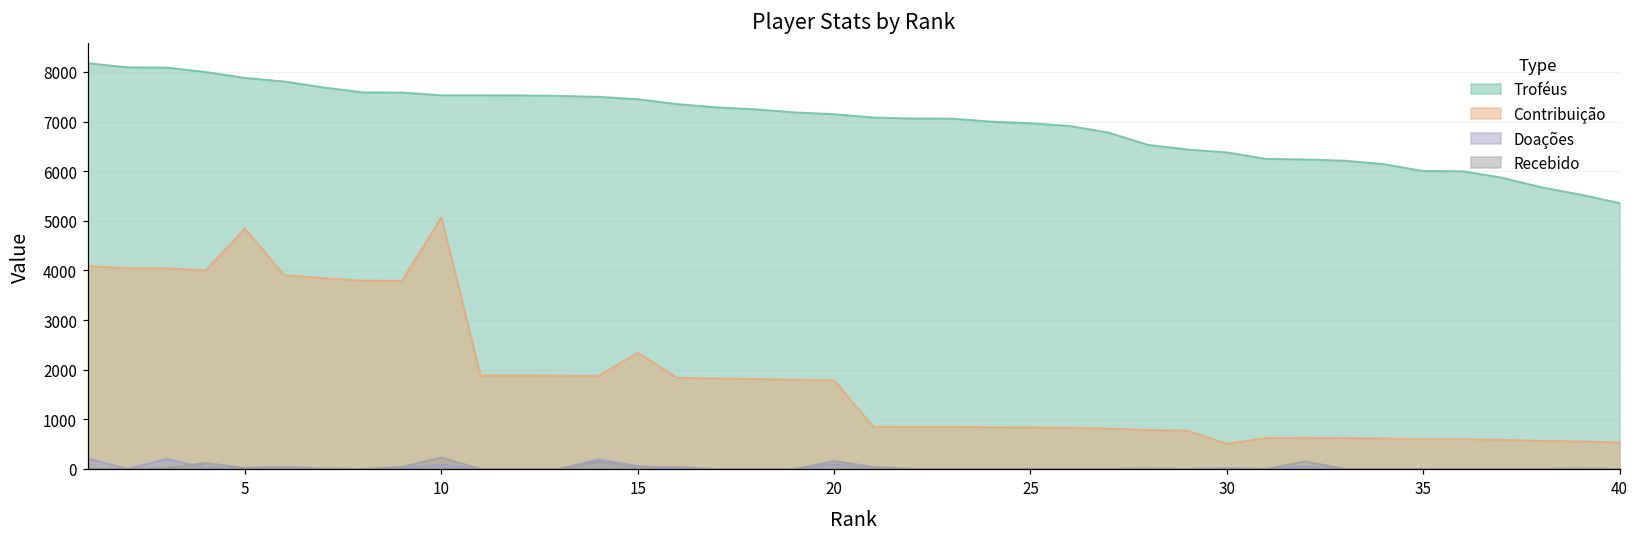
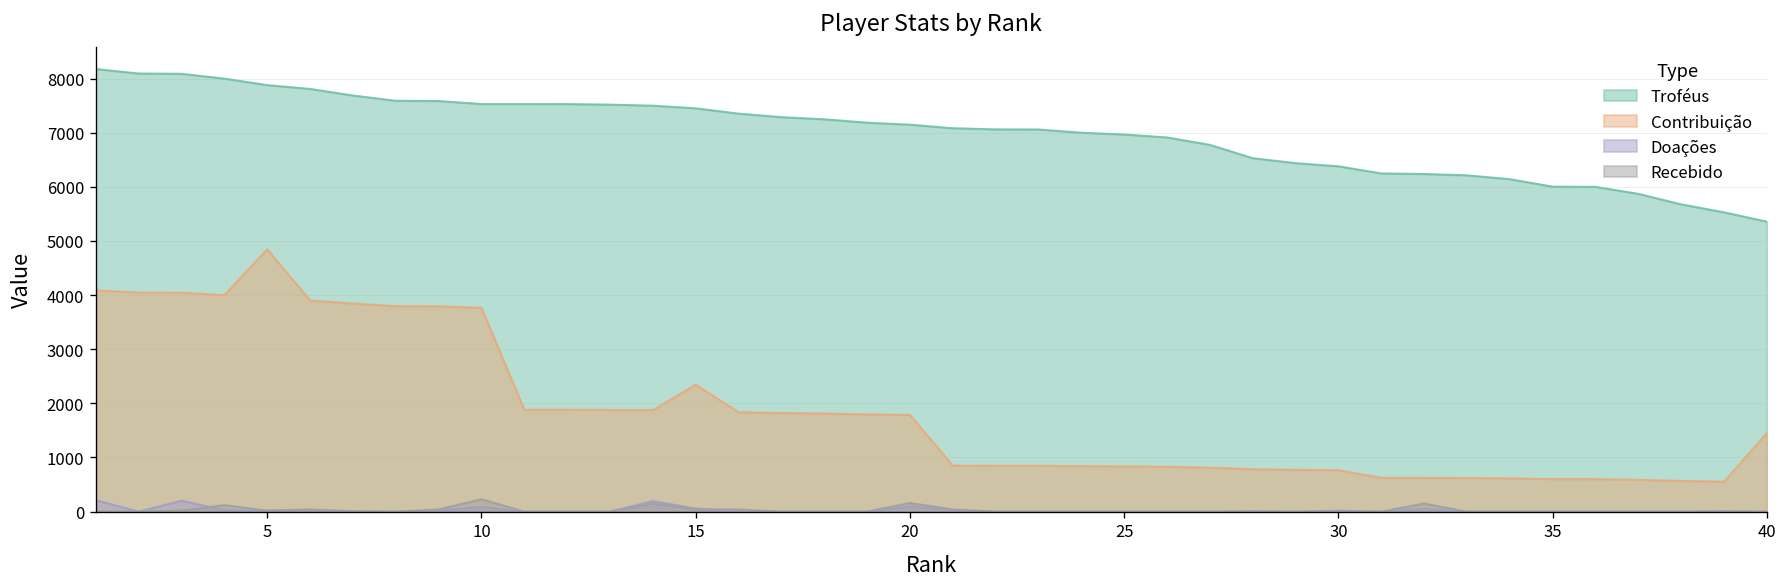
  {
    "Contribuição": {
      "5": 4800,
-     "10": 5100,
+     "10": 3800,
      "15": 2300,
      "20": 1800,
      "25": 800,
-     "30": 500,
+     "30": 800,
      "35": 600,
-     "40": 500
+     "40": 1400
    }
  }
